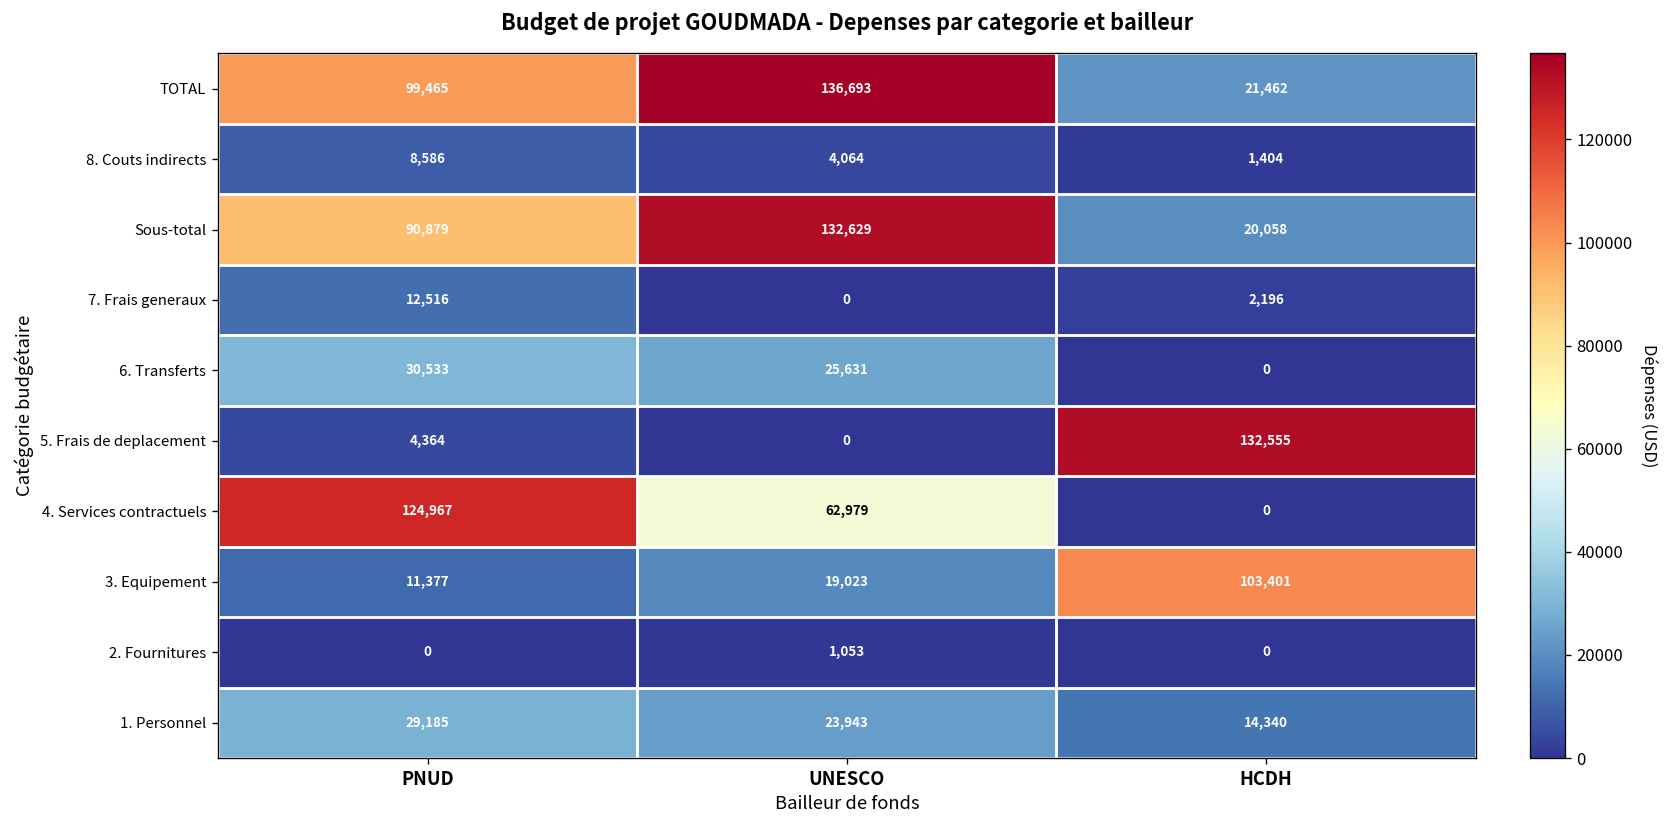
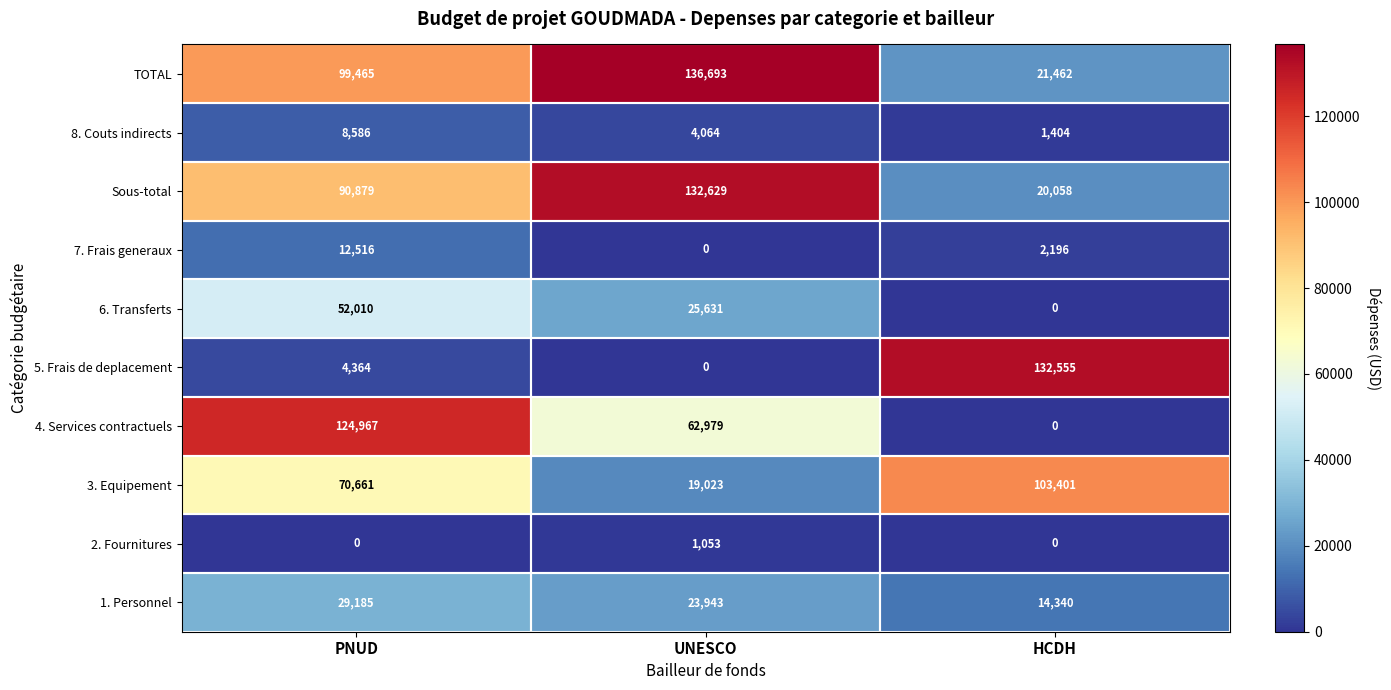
  {
    "TOTAL": {
      "PNUD": "99,465",
      "UNESCO": "136,693",
      "HCDH": "21,462"
    },
    "8. Couts indirects": {
      "PNUD": "8,586",
      "UNESCO": "4,064",
      "HCDH": "1,404"
    },
    "Sous-total": {
      "PNUD": "90,879",
      "UNESCO": "132,629",
      "HCDH": "20,058"
    },
    "7. Frais generaux": {
      "PNUD": "12,516",
      "UNESCO": "0",
      "HCDH": "2,196"
    },
    "6. Transferts": {
-     "PNUD": "30,533",
+     "PNUD": "52,010",
      "UNESCO": "25,631",
      "HCDH": "0"
    },
    "5. Frais de deplacement": {
      "PNUD": "4,364",
      "UNESCO": "0",
      "HCDH": "132,555"
    },
    "4. Services contractuels": {
      "PNUD": "124,967",
      "UNESCO": "62,979",
      "HCDH": "0"
    },
    "3. Equipement": {
-     "PNUD": "11,377",
+     "PNUD": "70,661",
      "UNESCO": "19,023",
      "HCDH": "103,401"
    },
    "2. Fournitures": {
      "PNUD": "0",
      "UNESCO": "1,053",
      "HCDH": "0"
    },
    "1. Personnel": {
      "PNUD": "29,185",
      "UNESCO": "23,943",
      "HCDH": "14,340"
    }
  }
